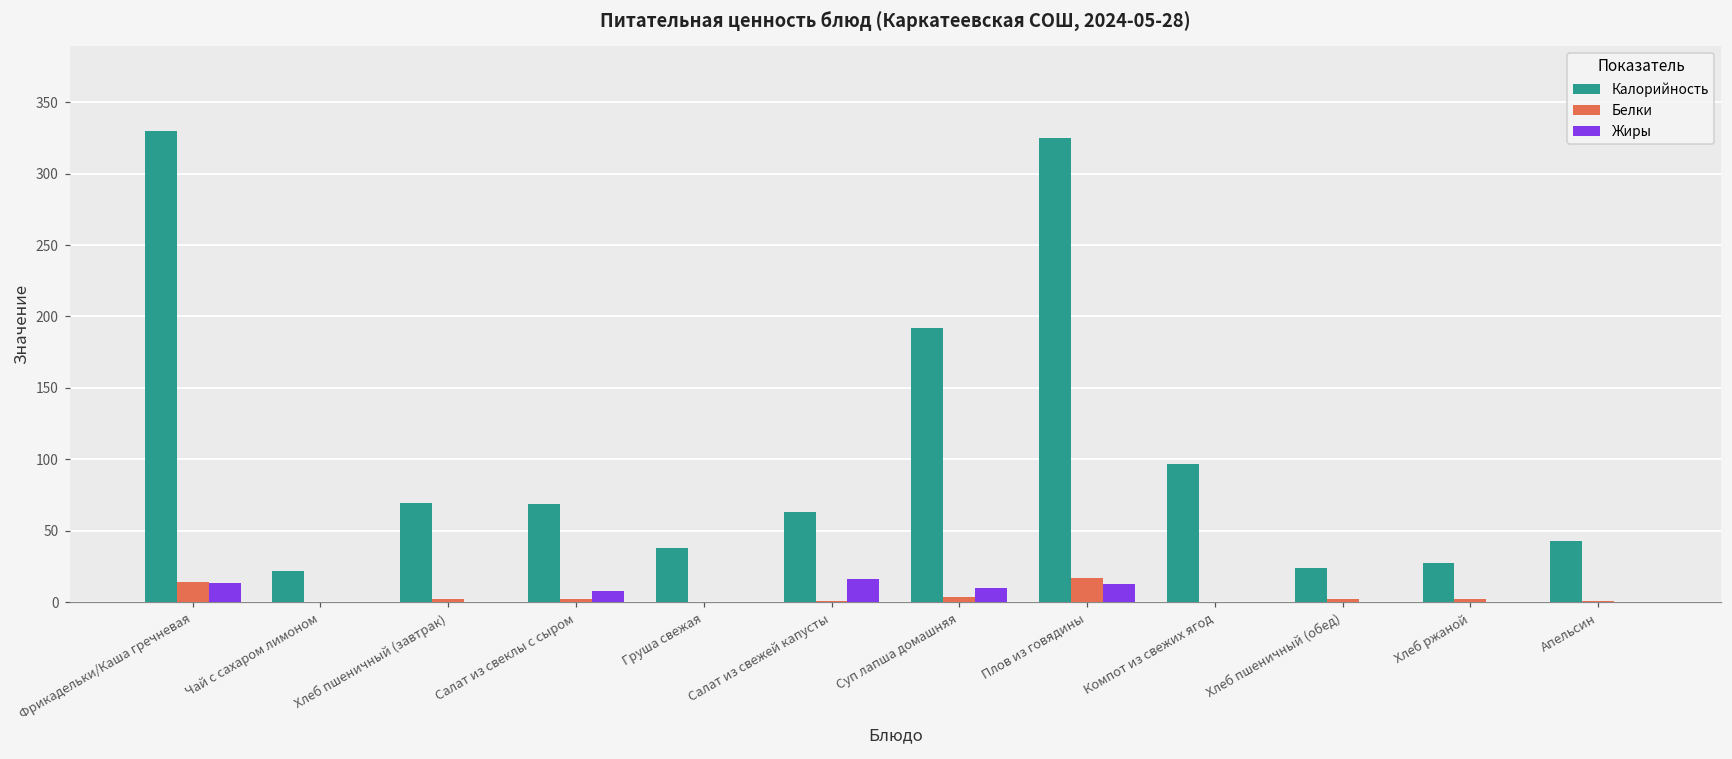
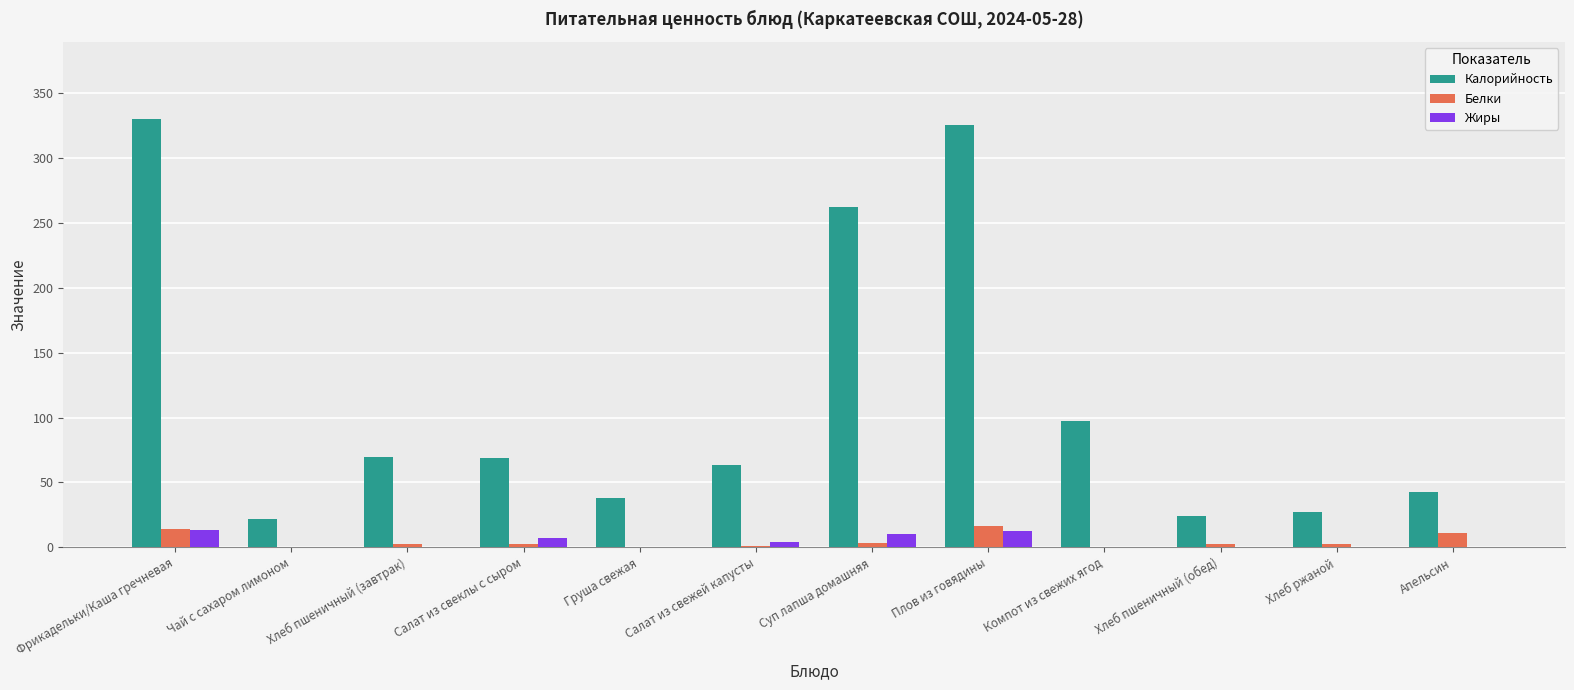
  {
    "Калорийность": {
      "Фрикадельки/Каша гречневая": 330,
      "Чай с сахаром лимоном": 22,
      "Хлеб пшеничный (завтрак)": 69,
      "Салат из свеклы с сыром": 69,
      "Груша свежая": 38,
      "Салат из свежей капусты": 63,
-     "Суп лапша домашняя": 192,
+     "Суп лапша домашняя": 262,
      "Плов из говядины": 325,
      "Компот из свежих ягод": 97,
      "Хлеб пшеничный (обед)": 24,
      "Хлеб ржаной": 27,
      "Апельсин": 43
    },
    "Белки": {
      "Фрикадельки/Каша гречневая": 14,
      "Хлеб пшеничный (завтрак)": 2,
      "Салат из свеклы с сыром": 2,
      "Суп лапша домашняя": 3,
      "Плов из говядины": 17,
      "Хлеб пшеничный (обед)": 2,
      "Хлеб ржаной": 2,
-     "Апельсин": 1
+     "Апельсин": 11
    },
    "Жиры": {
      "Фрикадельки/Каша гречневая": 13,
      "Чай с сахаром лимоном": 0,
      "Салат из свеклы с сыром": 8,
      "Груша свежая": 0,
-     "Салат из свежей капусты": 16,
+     "Салат из свежей капусты": 4,
      "Суп лапша домашняя": 10,
      "Плов из говядины": 13,
      "Компот из свежих ягод": 0
    }
  }
